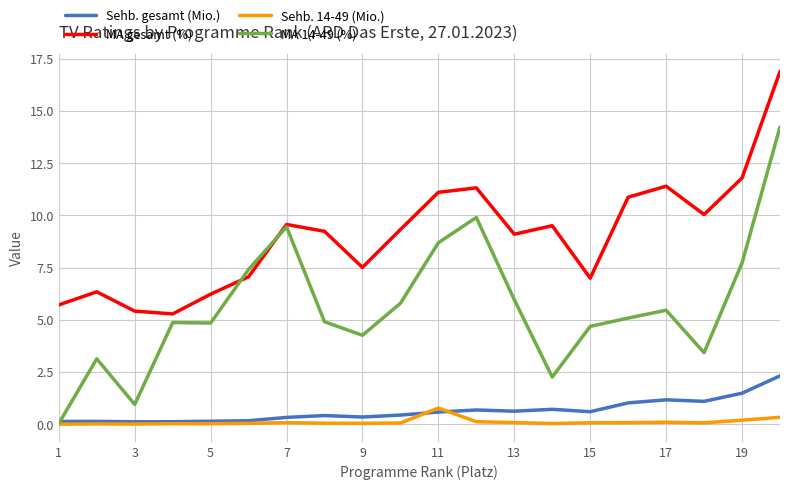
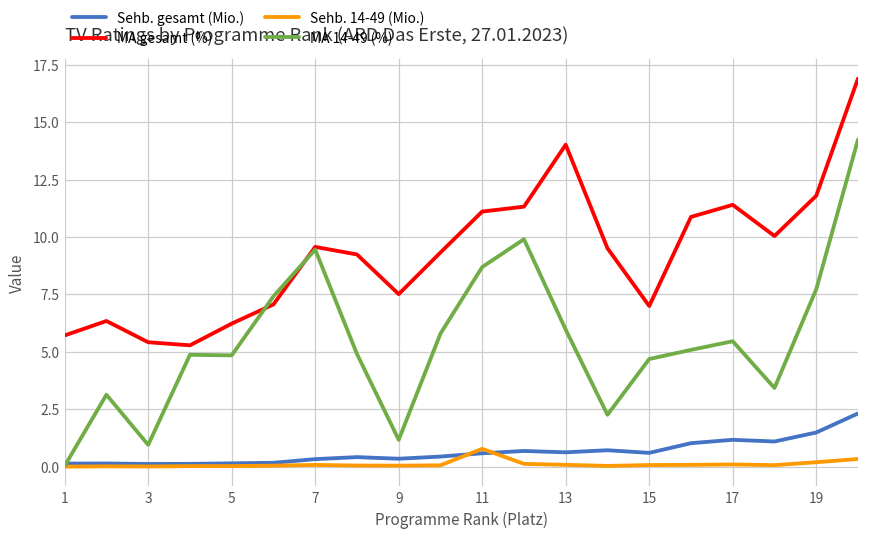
  {
    "Sehb. gesamt (Mio.)": {
      "7": 0.3,
      "9": 0.3,
      "11": 0.6,
      "13": 0.6,
      "15": 0.6,
      "17": 1.2,
      "19": 1.5
    },
    "MA gesamt (%)": {
      "1": 5.7,
      "3": 5.4,
      "5": 6.2,
      "9": 7.5,
      "11": 11.1,
-     "13": 9.1,
+     "13": 14.0,
      "15": 7.0,
      "17": 11.4,
      "19": 11.8
    },
    "Sehb. 14-49 (Mio.)": {
      "7": 0.1,
      "9": 0.0,
      "11": 0.8,
      "13": 0.1,
      "15": 0.1,
      "17": 0.1,
      "19": 0.2
    },
    "MA 14-49 (%)": {
      "3": 0.9,
      "5": 4.8,
-     "9": 4.3,
+     "9": 1.2,
      "11": 8.7,
      "13": 6.0,
      "15": 4.7,
      "17": 5.5,
      "19": 7.7
    }
  }
